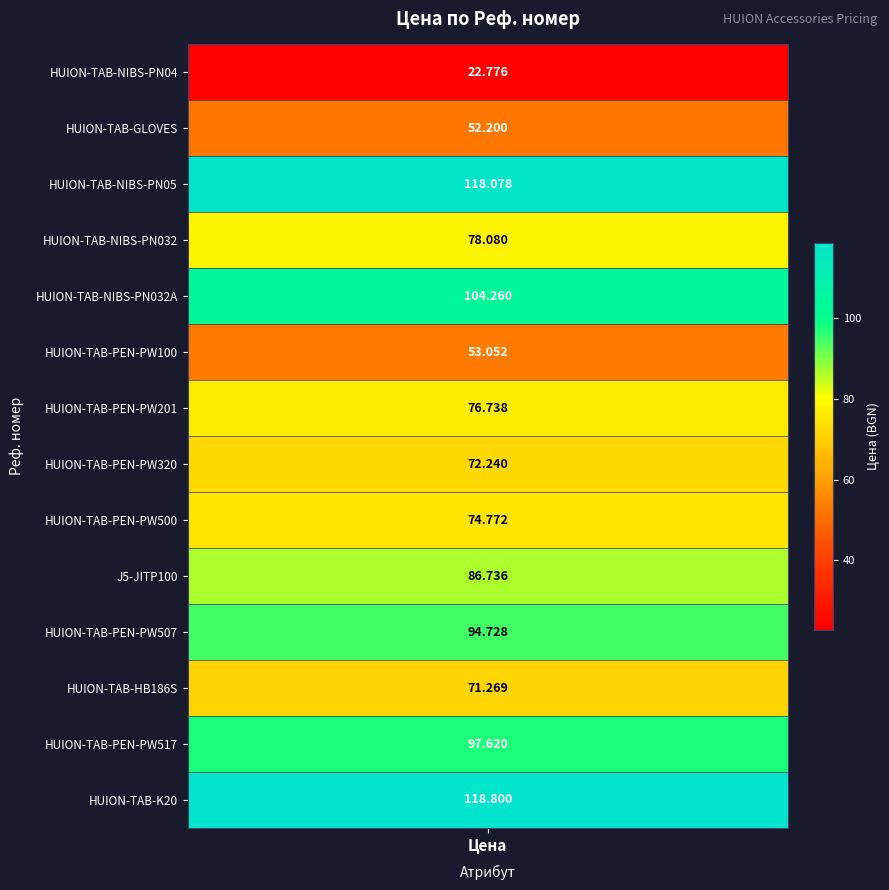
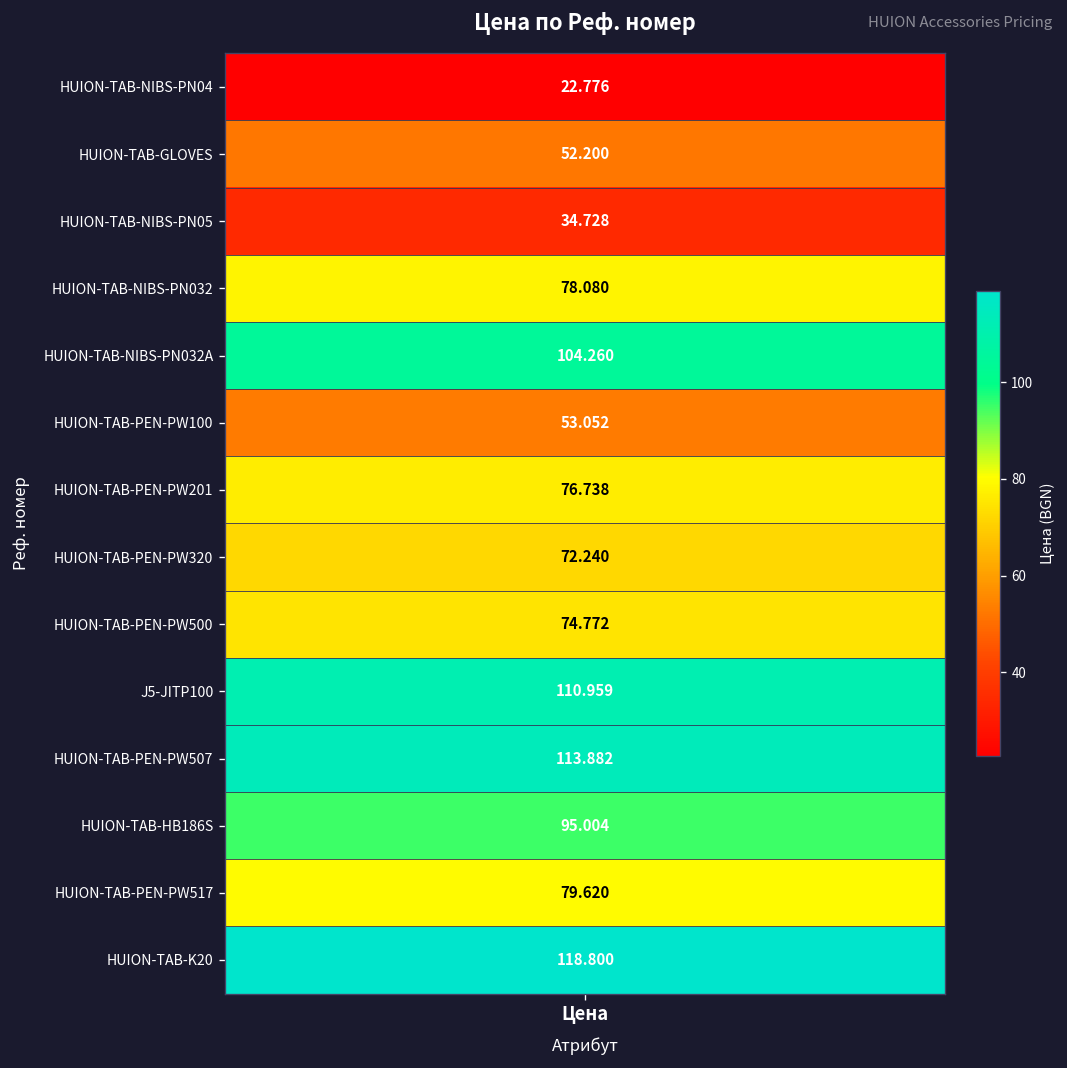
  {
    "HUION-TAB-NIBS-PN04": {
      "Цена": 22.776
    },
    "HUION-TAB-GLOVES": {
      "Цена": 52.200
    },
    "HUION-TAB-NIBS-PN05": {
-     "Цена": 118.078
+     "Цена": 34.728
    },
    "HUION-TAB-NIBS-PN032": {
      "Цена": 78.080
    },
    "HUION-TAB-NIBS-PN032A": {
      "Цена": 104.260
    },
    "HUION-TAB-PEN-PW100": {
      "Цена": 53.052
    },
    "HUION-TAB-PEN-PW201": {
      "Цена": 76.738
    },
    "HUION-TAB-PEN-PW320": {
      "Цена": 72.240
    },
    "HUION-TAB-PEN-PW500": {
      "Цена": 74.772
    },
    "J5-JITP100": {
-     "Цена": 86.736
+     "Цена": 110.959
    },
    "HUION-TAB-PEN-PW507": {
-     "Цена": 94.728
+     "Цена": 113.882
    },
    "HUION-TAB-HB186S": {
-     "Цена": 71.269
+     "Цена": 95.004
    },
    "HUION-TAB-PEN-PW517": {
-     "Цена": 97.620
+     "Цена": 79.620
    },
    "HUION-TAB-K20": {
      "Цена": 118.800
    }
  }
